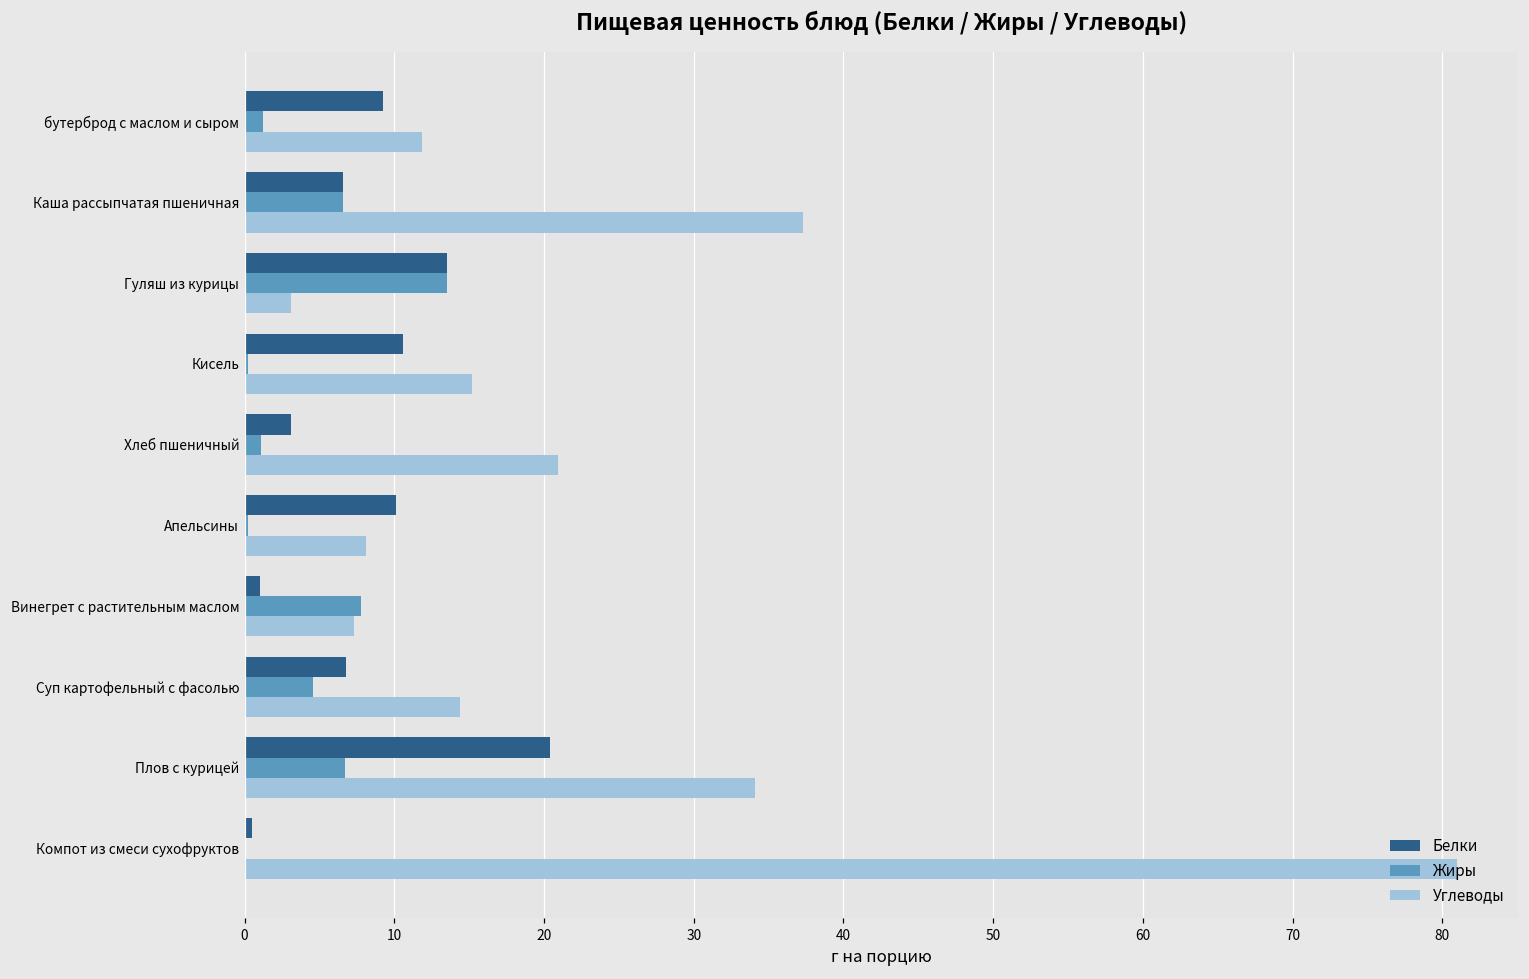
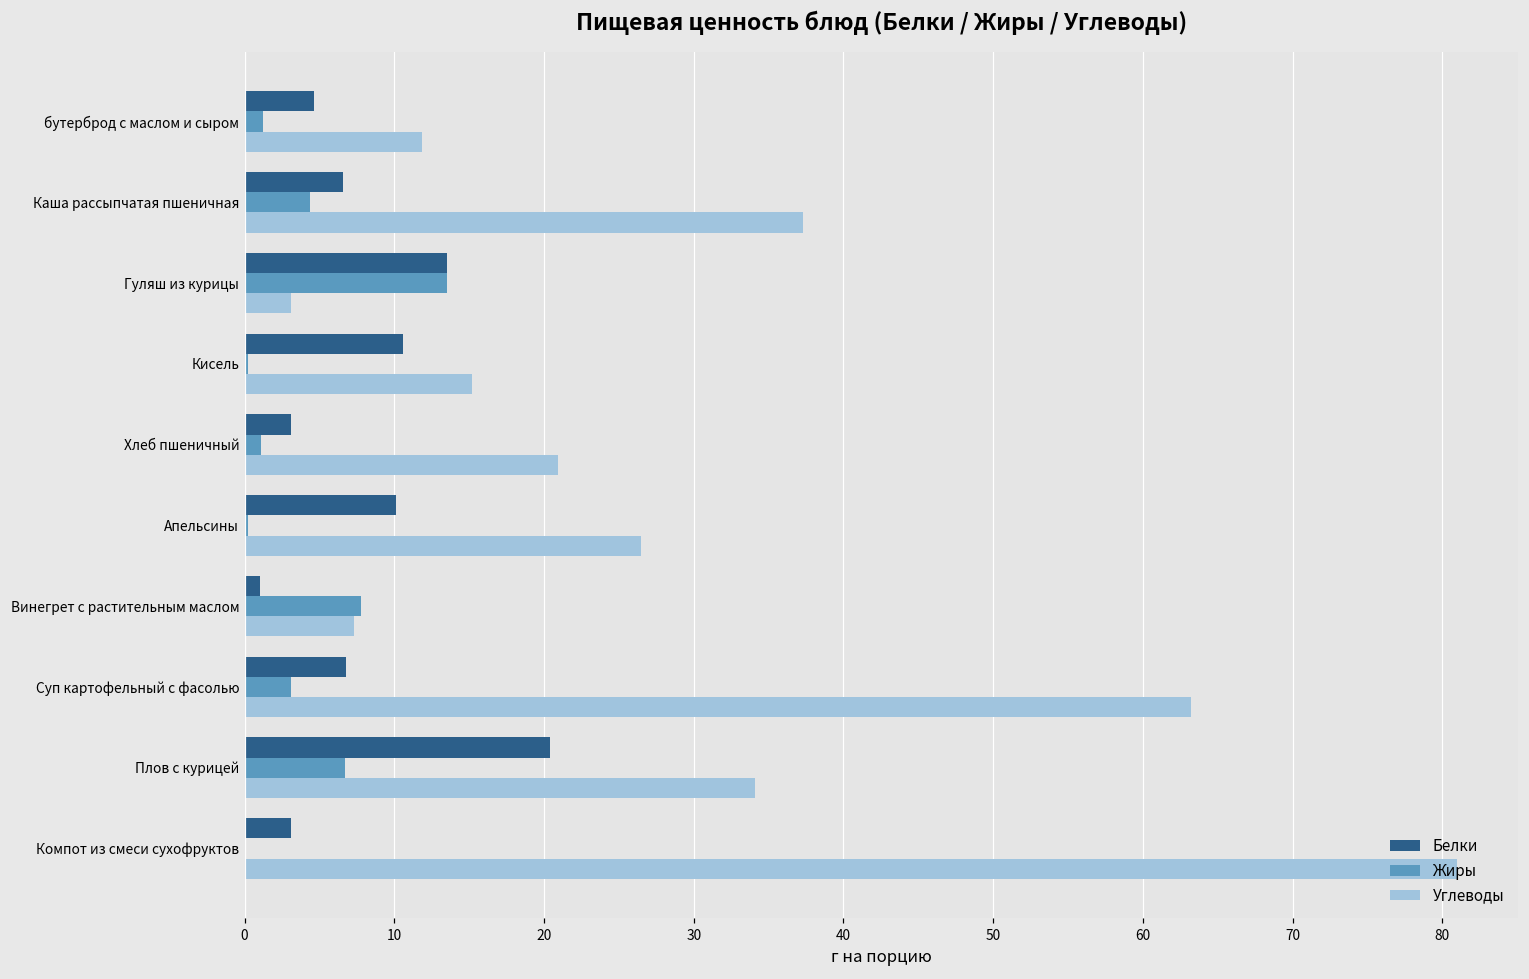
  {
    "Белки": {
-     "бутерброд с маслом и сыром": 9.3,
+     "бутерброд с маслом и сыром": 4.6,
      "Каша рассыпчатая пшеничная": 6.6,
      "Гуляш из курицы": 13.5,
      "Кисель": 10.6,
      "Хлеб пшеничный": 3.1,
      "Апельсины": 10.1,
      "Винегрет с растительным маслом": 1.0,
      "Суп картофельный с фасолью": 6.8,
      "Плов с курицей": 20.4,
-     "Компот из смеси сухофруктов": 0.5
+     "Компот из смеси сухофруктов": 3.1
    },
    "Жиры": {
      "бутерброд с маслом и сыром": 1.3,
-     "Каша рассыпчатая пшеничная": 6.6,
+     "Каша рассыпчатая пшеничная": 4.4,
      "Гуляш из курицы": 13.5,
      "Кисель": 0.2,
      "Хлеб пшеничный": 1.1,
      "Апельсины": 0.2,
      "Винегрет с растительным маслом": 7.8,
-     "Суп картофельный с фасолью": 4.6,
+     "Суп картофельный с фасолью": 3.1,
      "Плов с курицей": 6.7,
      "Компот из смеси сухофруктов": 0.0
    },
    "Углеводы": {
      "бутерброд с маслом и сыром": 11.9,
      "Каша рассыпчатая пшеничная": 37.3,
      "Гуляш из курицы": 3.1,
      "Кисель": 15.2,
      "Хлеб пшеничный": 20.9,
-     "Апельсины": 8.1,
+     "Апельсины": 26.5,
      "Винегрет с растительным маслом": 7.3,
-     "Суп картофельный с фасолью": 14.4,
+     "Суп картофельный с фасолью": 63.2,
      "Плов с курицей": 34.1,
      "Компот из смеси сухофруктов": 81.0
    }
  }
